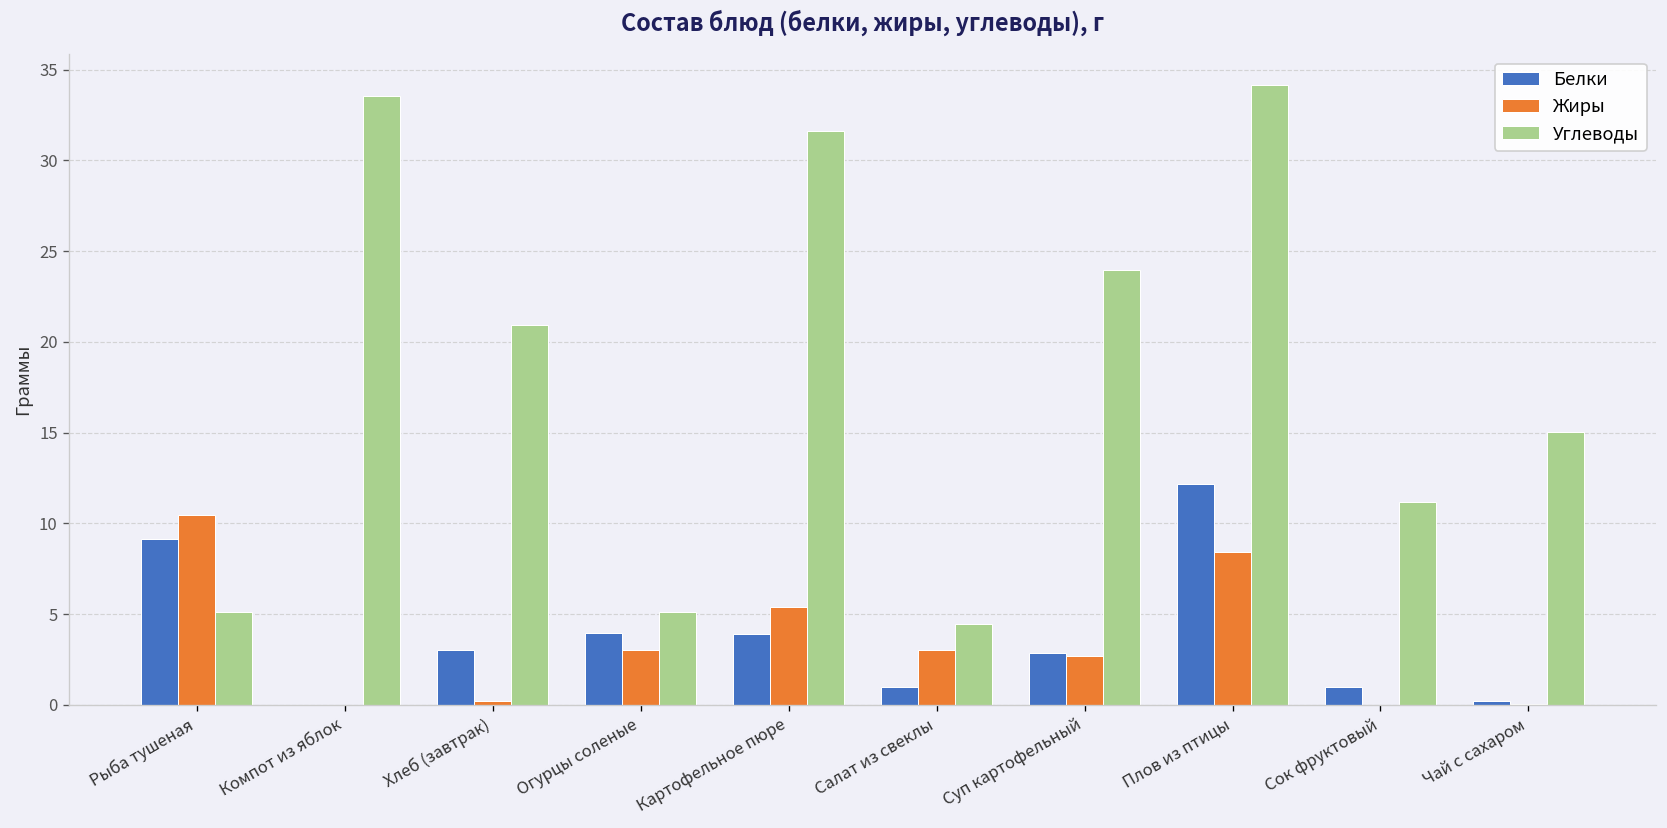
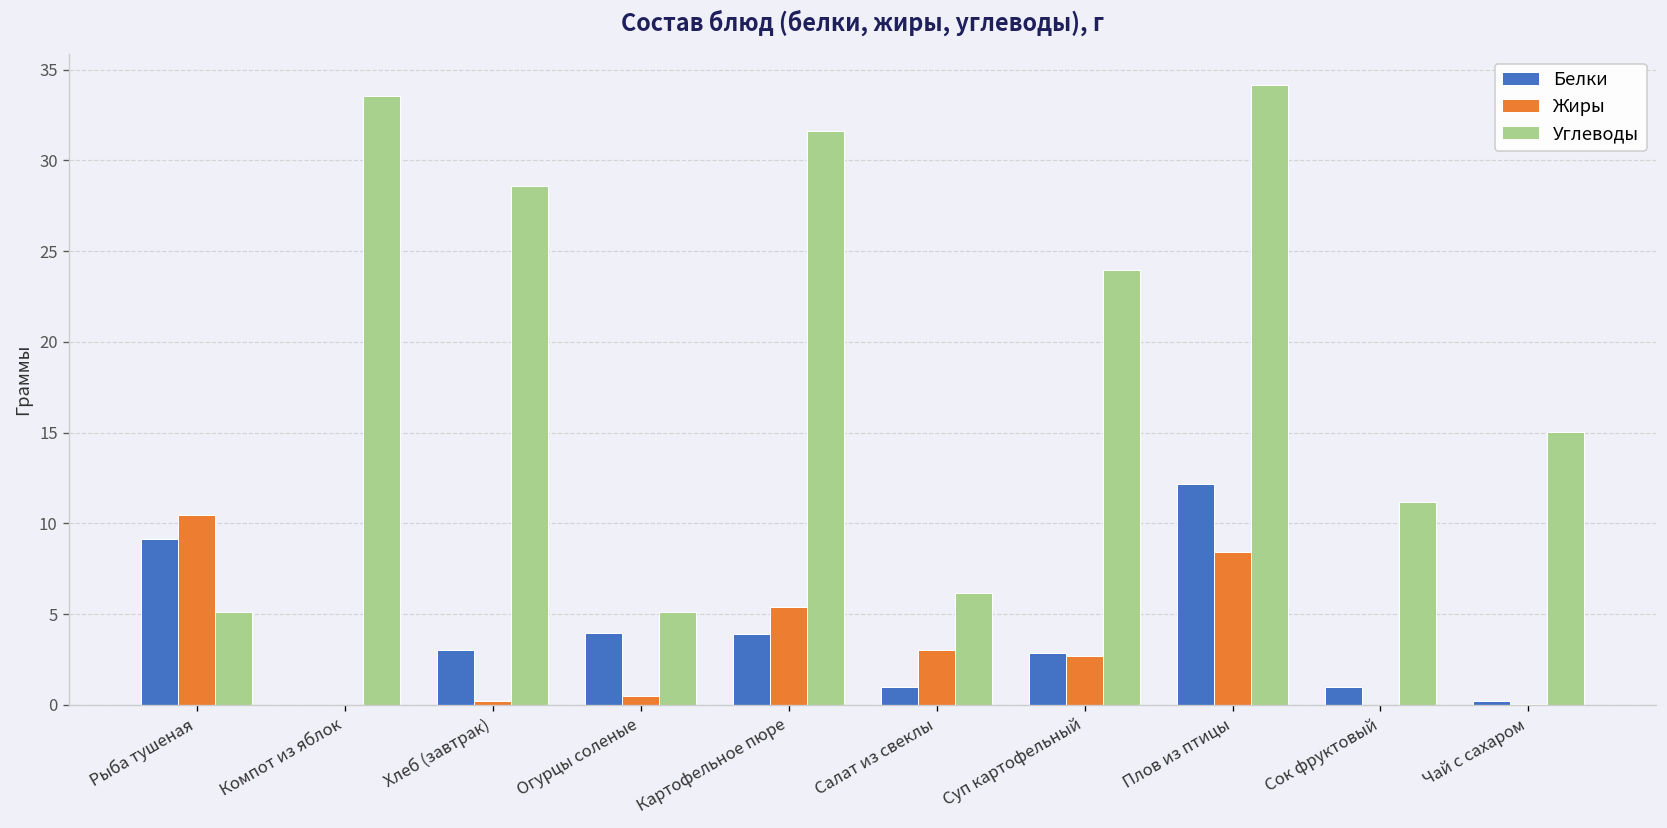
  {
    "Белки": {
      "Рыба тушеная": 9.2,
      "Хлеб (завтрак)": 3.0,
      "Огурцы соленые": 3.9,
      "Картофельное пюре": 3.9,
      "Салат из свеклы": 1.0,
      "Суп картофельный": 2.8,
      "Плов из птицы": 12.2,
      "Сок фруктовый": 1.0,
      "Чай с сахаром": 0.2
    },
    "Жиры": {
      "Рыба тушеная": 10.5,
      "Компот из яблок": 0.0,
      "Хлеб (завтрак)": 0.2,
-     "Огурцы соленые": 3.0,
+     "Огурцы соленые": 0.5,
      "Картофельное пюре": 5.4,
      "Салат из свеклы": 3.0,
      "Суп картофельный": 2.7,
      "Плов из птицы": 8.4,
      "Сок фруктовый": 0.0
    },
    "Углеводы": {
      "Рыба тушеная": 5.1,
      "Компот из яблок": 33.6,
-     "Хлеб (завтрак)": 20.9,
+     "Хлеб (завтрак)": 28.6,
      "Огурцы соленые": 5.1,
      "Картофельное пюре": 31.6,
-     "Салат из свеклы": 4.5,
+     "Салат из свеклы": 6.2,
      "Суп картофельный": 23.9,
      "Плов из птицы": 34.1,
      "Сок фруктовый": 11.2,
      "Чай с сахаром": 15.0
    }
  }
